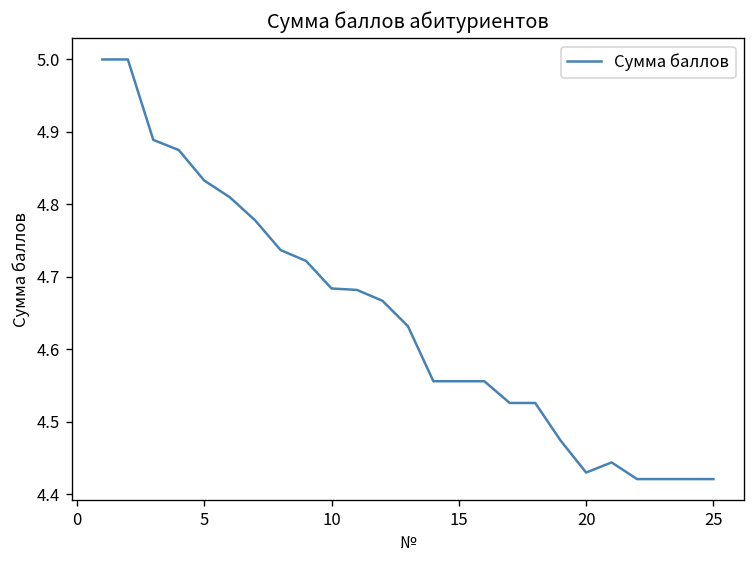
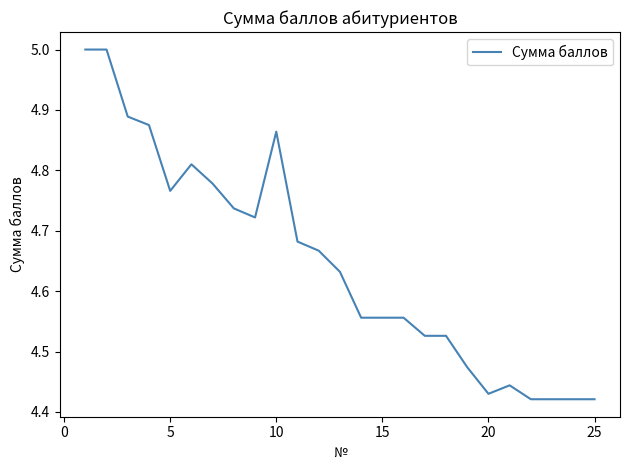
  {
-   "5": 4.83,
-   "10": 4.68,
+   "5": 4.77,
+   "10": 4.86,
    "15": 4.56,
    "20": 4.43,
    "25": 4.42
  }
